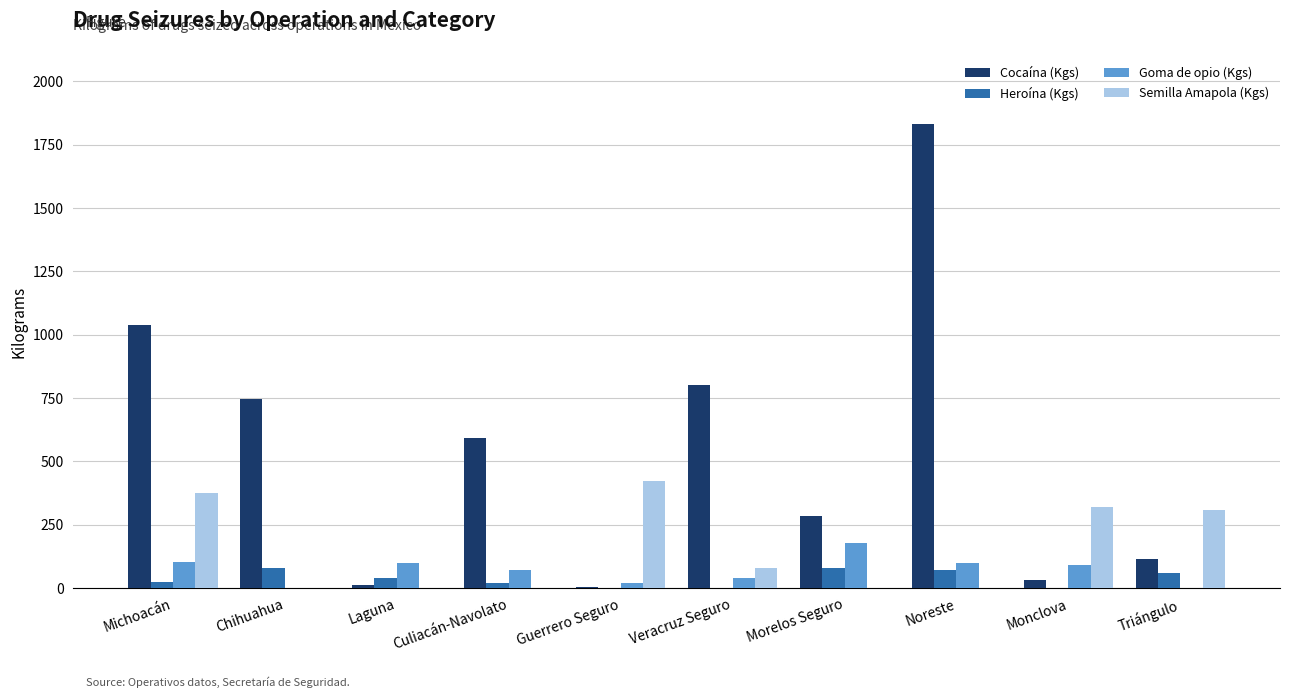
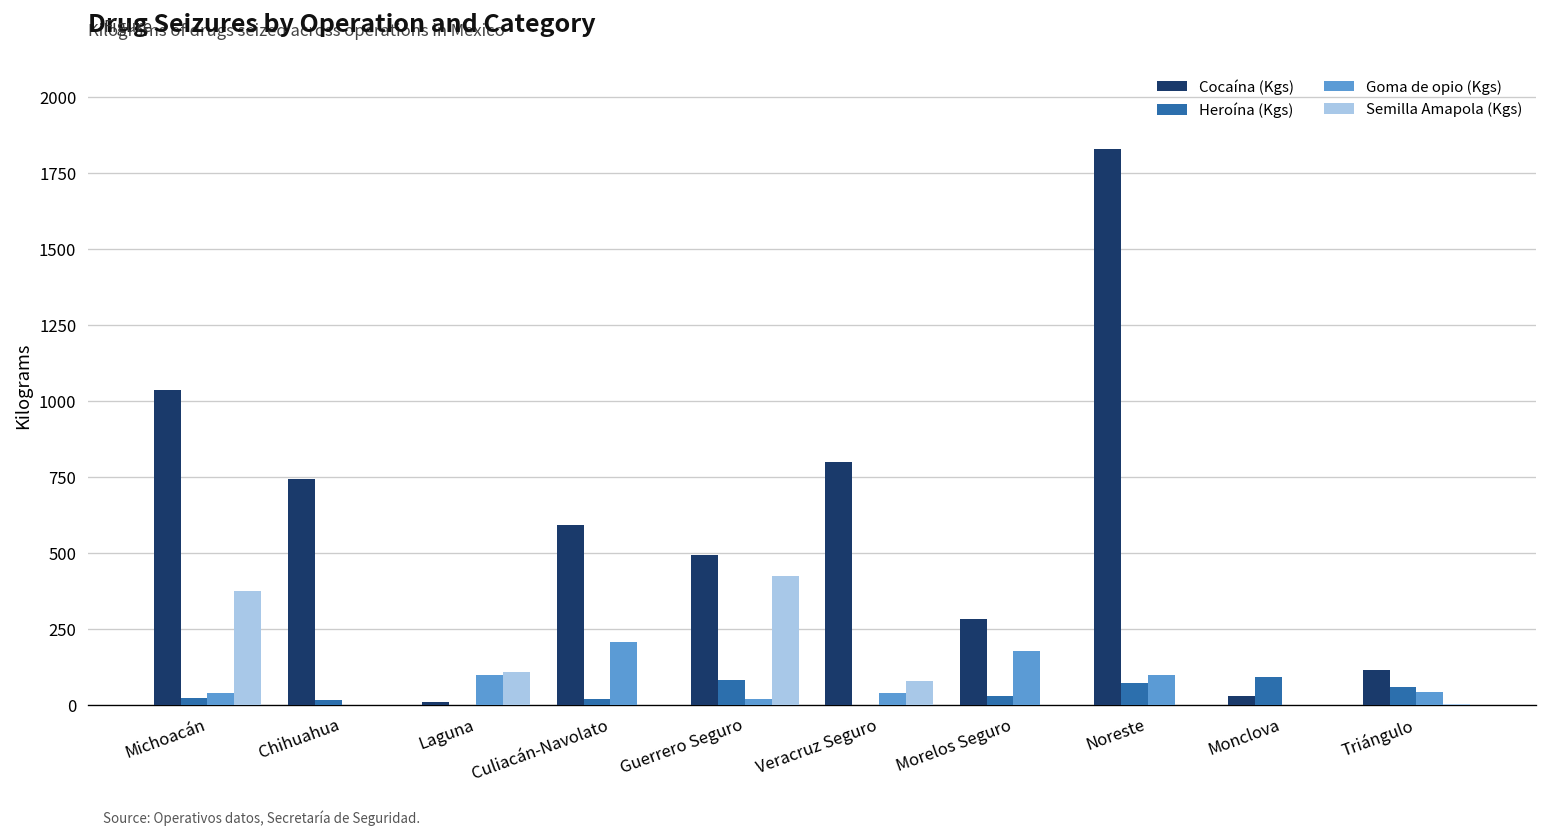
  {
    "Cocaína (Kgs)": {
      "Michoacán": 1040,
      "Chihuahua": 740,
      "Laguna": 10,
      "Culiacán-Navolato": 590,
-     "Guerrero Seguro": 10,
+     "Guerrero Seguro": 490,
      "Veracruz Seguro": 800,
      "Morelos Seguro": 280,
      "Noreste": 1830,
      "Monclova": 30,
      "Triángulo": 110
    },
    "Heroína (Kgs)": {
      "Michoacán": 20,
-     "Chihuahua": 80,
-     "Laguna": 40,
+     "Chihuahua": 20,
+     "Laguna": 0,
      "Culiacán-Navolato": 20,
-     "Guerrero Seguro": 0,
+     "Guerrero Seguro": 80,
      "Veracruz Seguro": 0,
-     "Morelos Seguro": 80,
+     "Morelos Seguro": 30,
      "Noreste": 70,
-     "Monclova": 0,
+     "Monclova": 90,
      "Triángulo": 60
    },
    "Goma de opio (Kgs)": {
-     "Michoacán": 100,
+     "Michoacán": 40,
      "Chihuahua": 0,
      "Laguna": 100,
-     "Culiacán-Navolato": 70,
+     "Culiacán-Navolato": 210,
      "Guerrero Seguro": 20,
      "Veracruz Seguro": 40,
      "Morelos Seguro": 180,
      "Noreste": 100,
-     "Monclova": 90,
-     "Triángulo": 0
+     "Monclova": 0,
+     "Triángulo": 40
    },
    "Semilla Amapola (Kgs)": {
      "Michoacán": 380,
      "Chihuahua": 0,
-     "Laguna": 0,
+     "Laguna": 110,
      "Culiacán-Navolato": 0,
      "Guerrero Seguro": 420,
      "Veracruz Seguro": 80,
      "Morelos Seguro": 0,
      "Noreste": 0,
-     "Monclova": 320,
-     "Triángulo": 310
+     "Monclova": 0,
+     "Triángulo": 0
    }
  }
